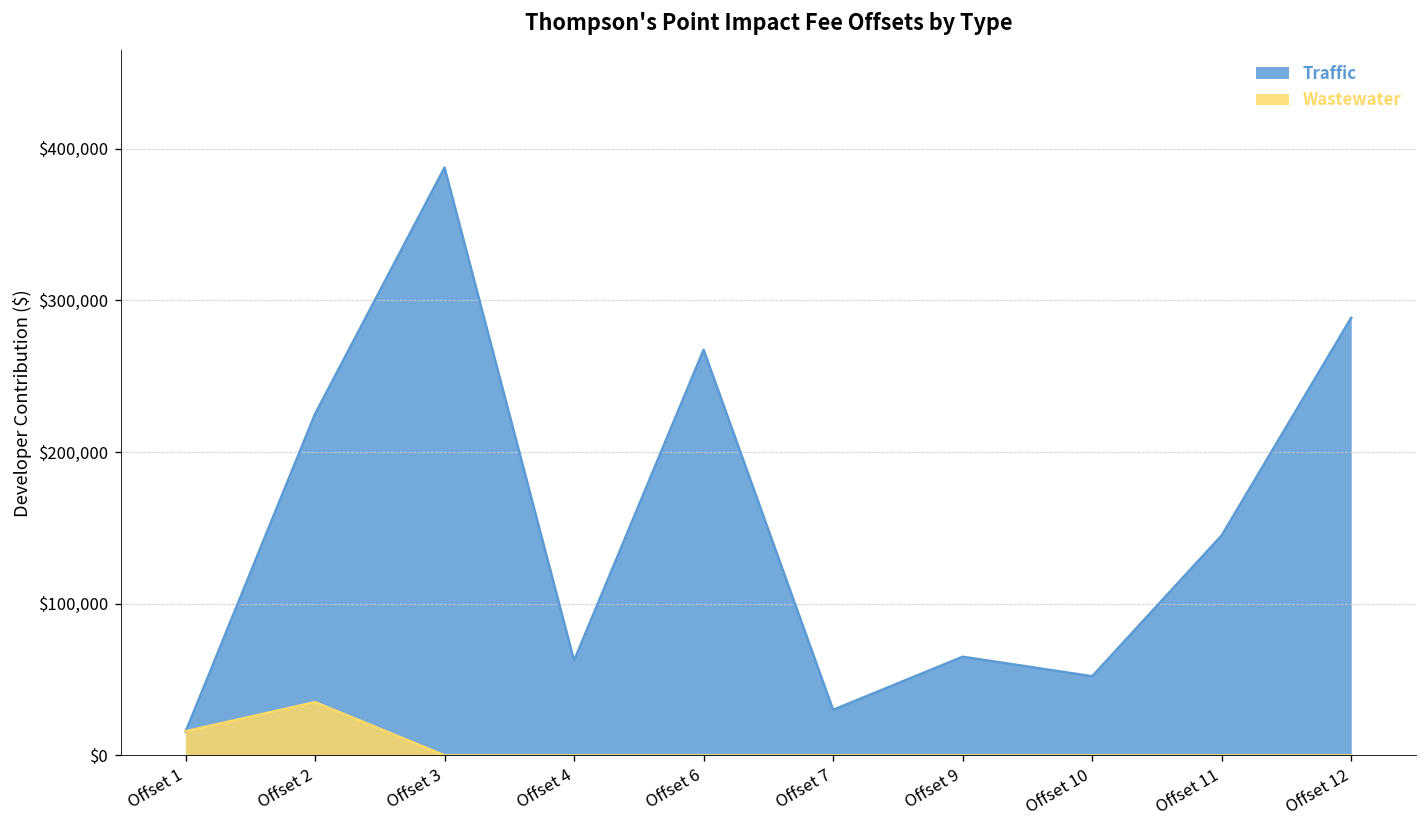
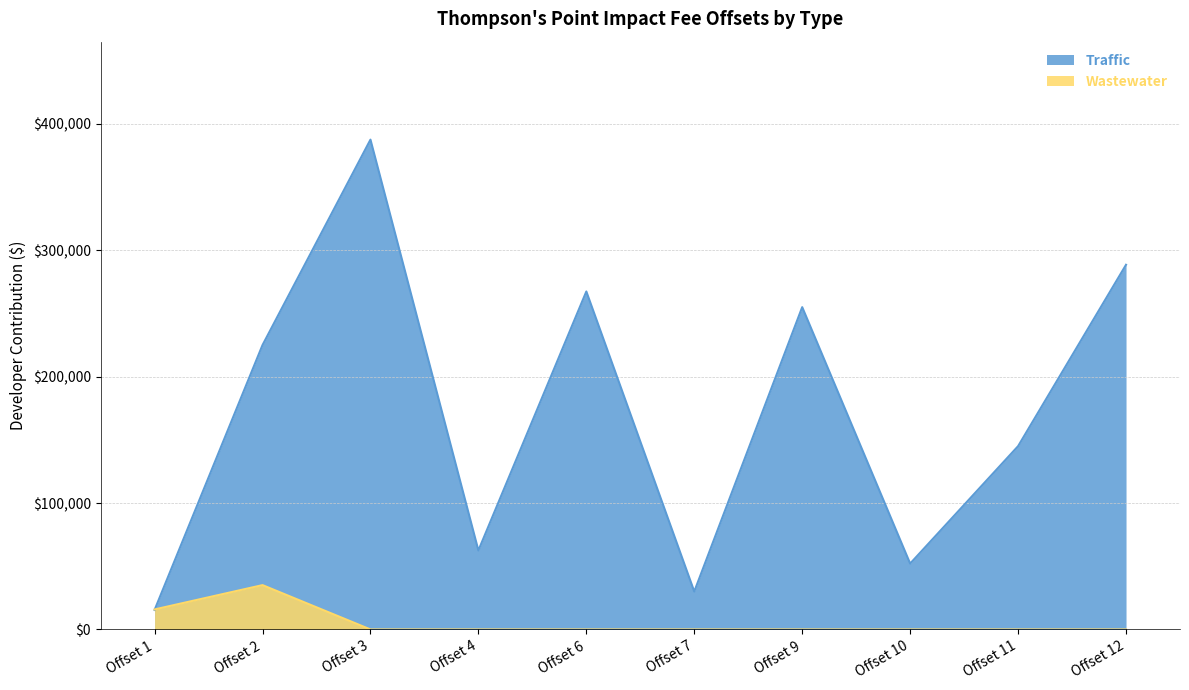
  {
    "Traffic": {
      "Offset 2": "$225,000",
      "Offset 3": "$388,000",
      "Offset 4": "$63,000",
      "Offset 6": "$267,000",
      "Offset 7": "$30,000",
-     "Offset 9": "$65,000",
+     "Offset 9": "$255,000",
      "Offset 10": "$52,000",
      "Offset 11": "$145,000",
      "Offset 12": "$288,000"
    },
    "Wastewater": {
      "Offset 2": "$35,000",
      "Offset 3": "$0",
      "Offset 4": "$0",
      "Offset 6": "$0",
      "Offset 7": "$0",
      "Offset 9": "$0",
      "Offset 10": "$0",
      "Offset 11": "$0",
      "Offset 12": "$0"
    }
  }
